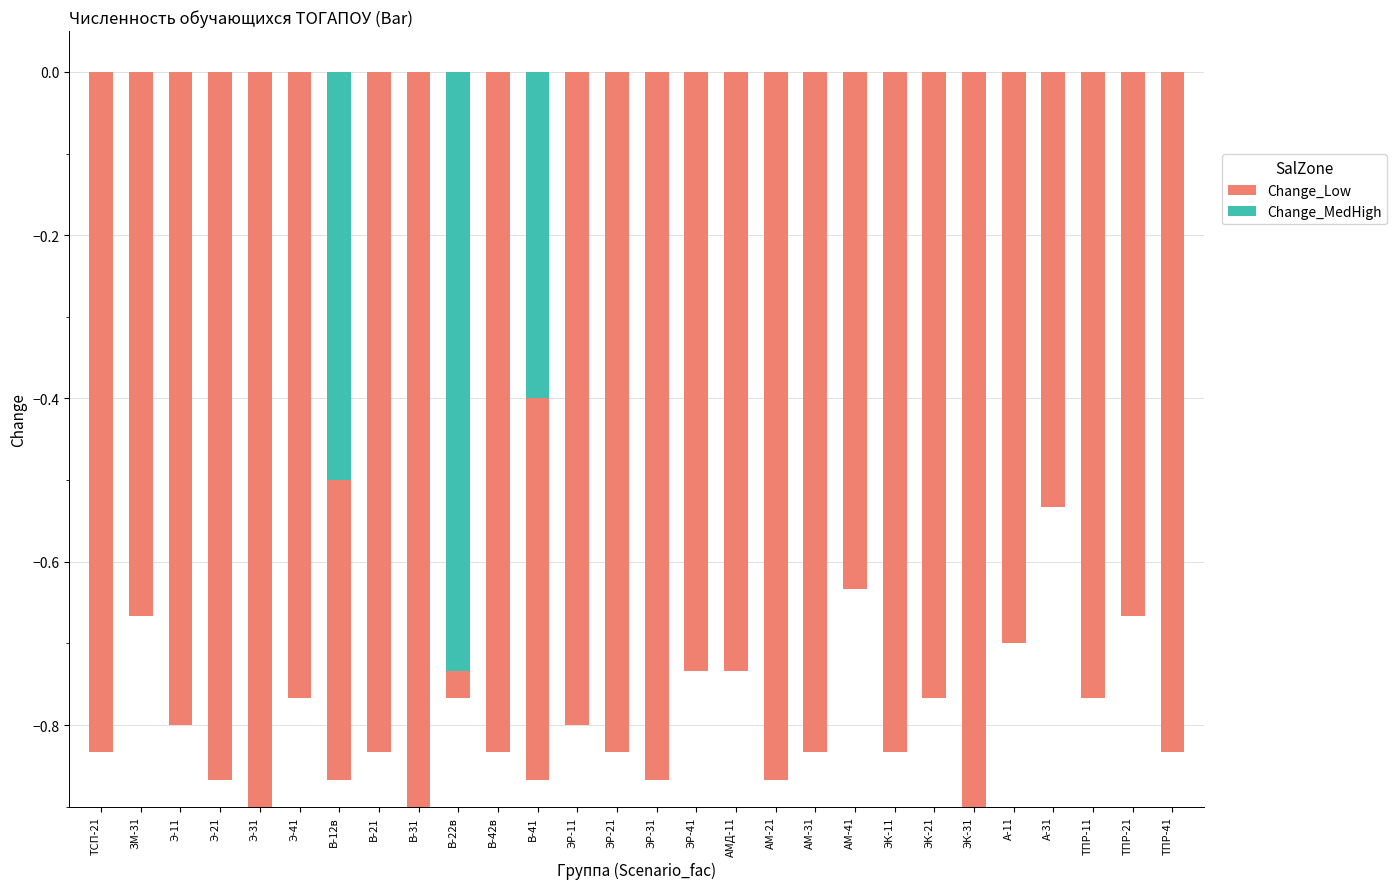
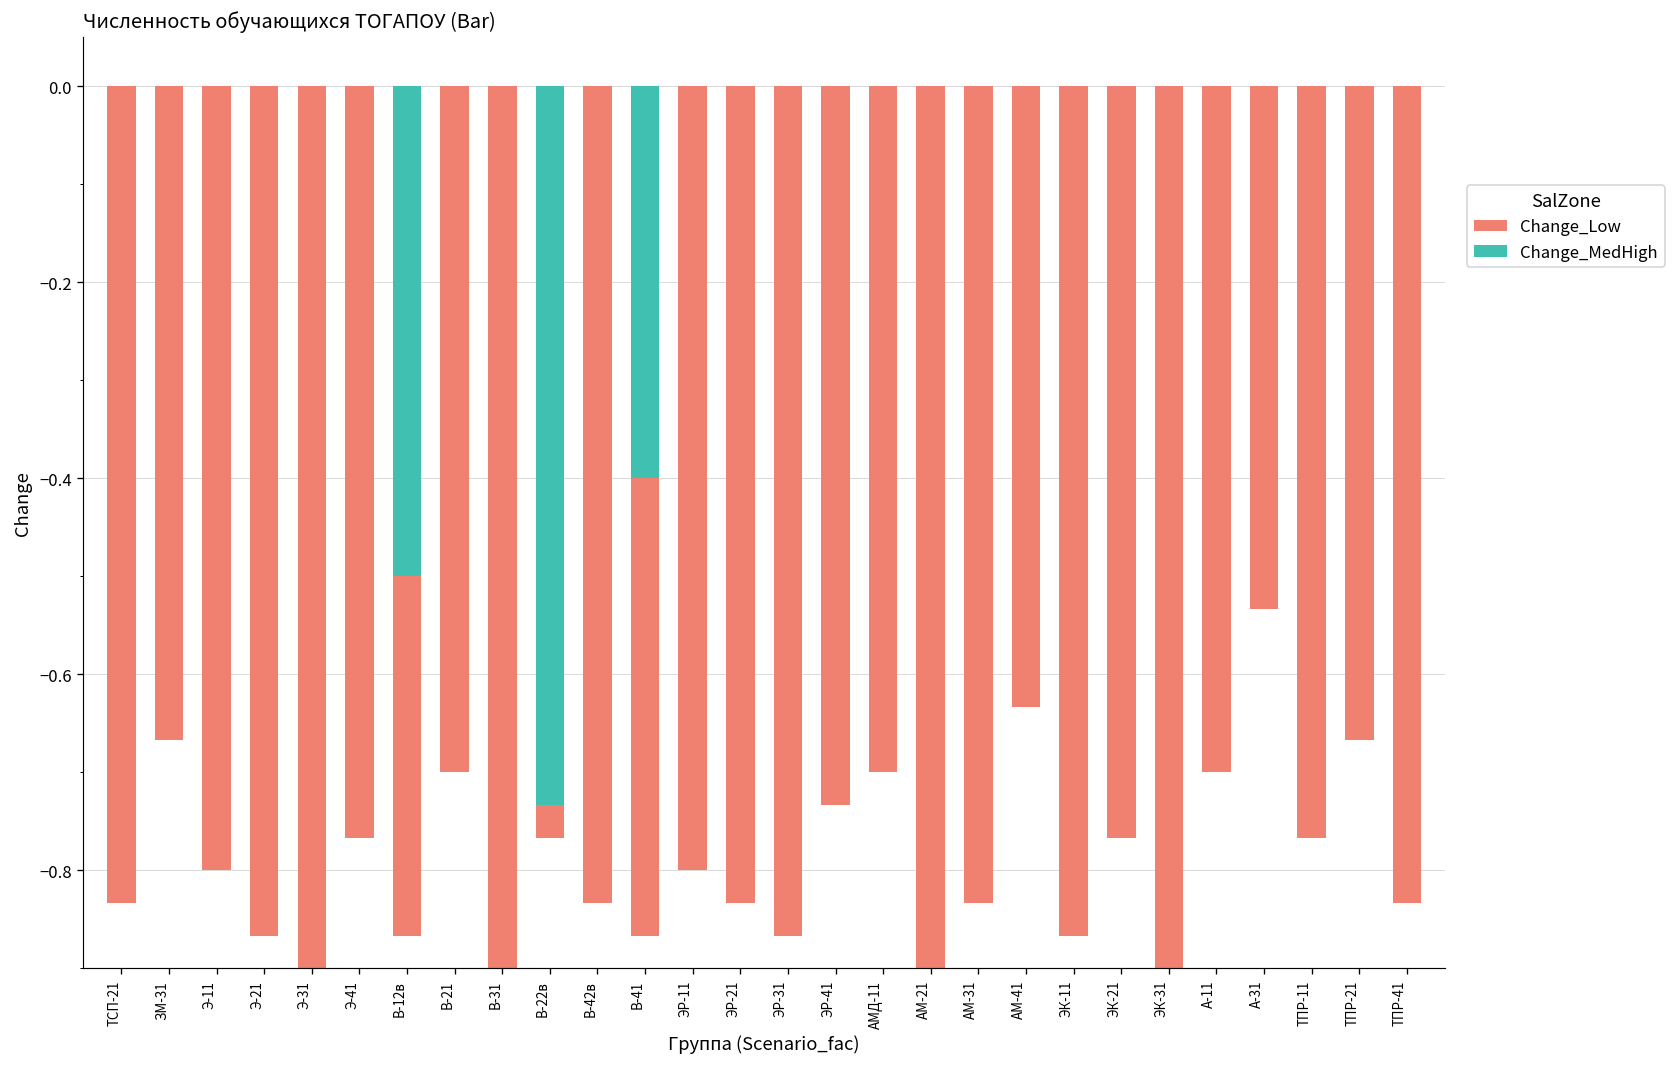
  {
    "Change_Low": {
      "ТСП-21": -0.83,
      "ЗМ-31": -0.67,
      "Э-11": -0.80,
      "Э-21": -0.87,
      "Э-31": -0.90,
      "Э-41": -0.77,
      "В-12в": -0.87,
-     "В-21": -0.83,
+     "В-21": -0.70,
      "В-31": -0.90,
      "В-22в": -0.77,
      "В-42в": -0.83,
      "В-41": -0.87,
      "ЭР-11": -0.80,
      "ЭР-21": -0.83,
      "ЭР-31": -0.87,
      "ЭР-41": -0.73,
-     "АМД-11": -0.73,
-     "АМ-21": -0.87,
+     "АМД-11": -0.70,
+     "АМ-21": -0.90,
      "АМ-31": -0.83,
      "АМ-41": -0.63,
-     "ЭК-11": -0.83,
+     "ЭК-11": -0.87,
      "ЭК-21": -0.77,
      "ЭК-31": -0.90,
      "А-11": -0.70,
      "А-31": -0.53,
      "ТПР-11": -0.77,
      "ТПР-21": -0.67,
      "ТПР-41": -0.83
    },
    "Change_MedHigh": {
      "ТСП-21": 0.00,
      "ЗМ-31": 0.00,
      "Э-11": 0.00,
      "Э-21": 0.00,
      "Э-31": 0.00,
      "Э-41": 0.00,
      "В-21": 0.00,
      "В-31": 0.00,
      "В-42в": 0.00,
      "ЭР-11": 0.00,
      "ЭР-21": 0.00,
      "ЭР-31": 0.00,
      "ЭР-41": 0.00,
      "АМД-11": 0.00,
      "АМ-21": 0.00,
      "АМ-31": 0.00,
      "АМ-41": 0.00,
      "ЭК-11": 0.00,
      "ЭК-21": 0.00,
      "ЭК-31": 0.00,
      "А-11": 0.00,
      "А-31": 0.00,
      "ТПР-11": 0.00,
      "ТПР-21": 0.00,
      "ТПР-41": 0.00
    }
  }
